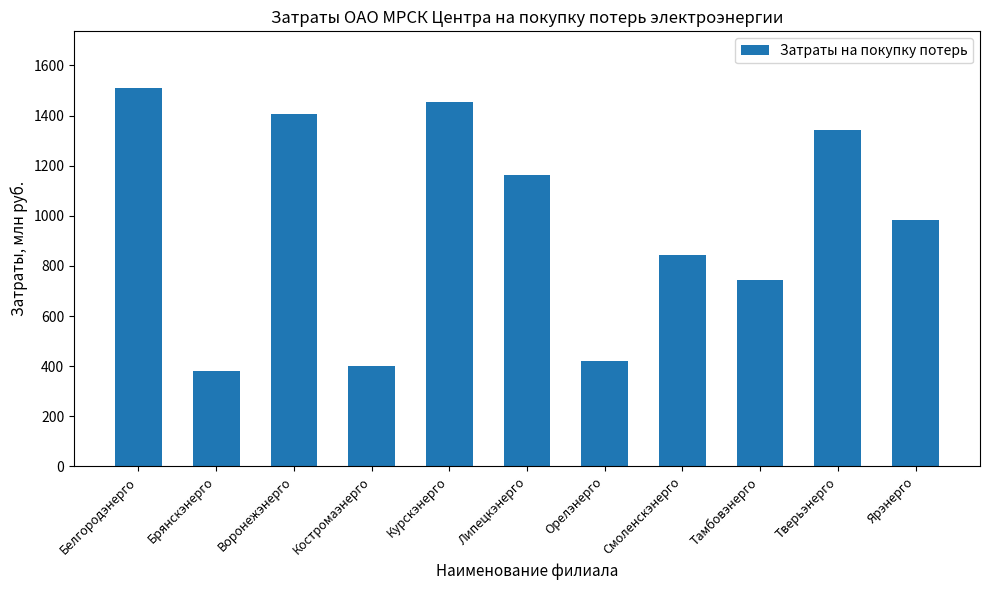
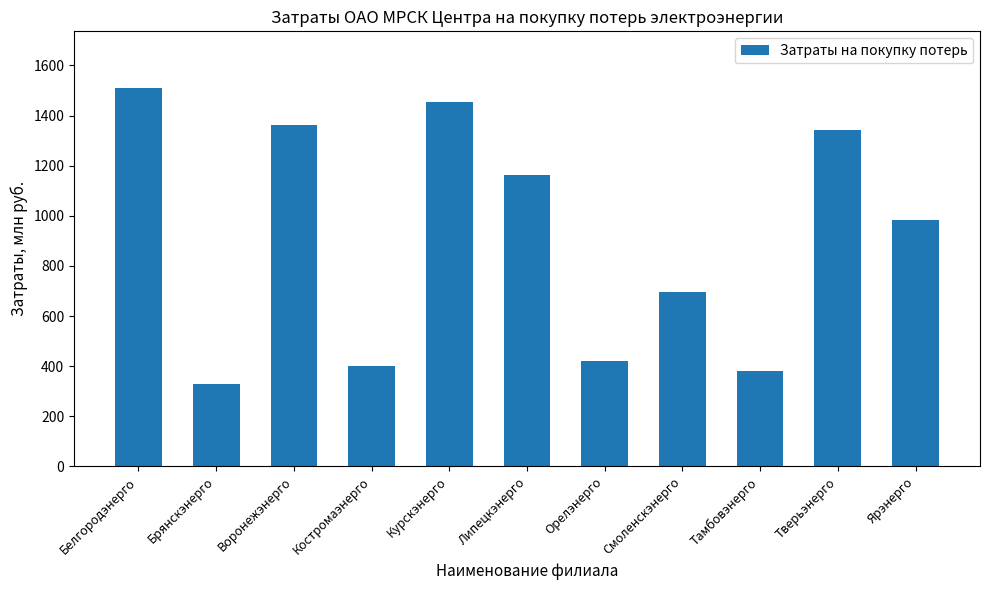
  {
    "Белгородэнерго": 1510,
-   "Брянскэнерго": 380,
-   "Воронежэнерго": 1400,
+   "Брянскэнерго": 330,
+   "Воронежэнерго": 1360,
    "Костромаэнерго": 400,
    "Курскэнерго": 1450,
    "Липецкэнерго": 1160,
    "Орелэнерго": 420,
-   "Смоленскэнерго": 840,
-   "Тамбовэнерго": 740,
+   "Смоленскэнерго": 700,
+   "Тамбовэнерго": 380,
    "Тверьэнерго": 1340,
    "Ярэнерго": 980
  }
